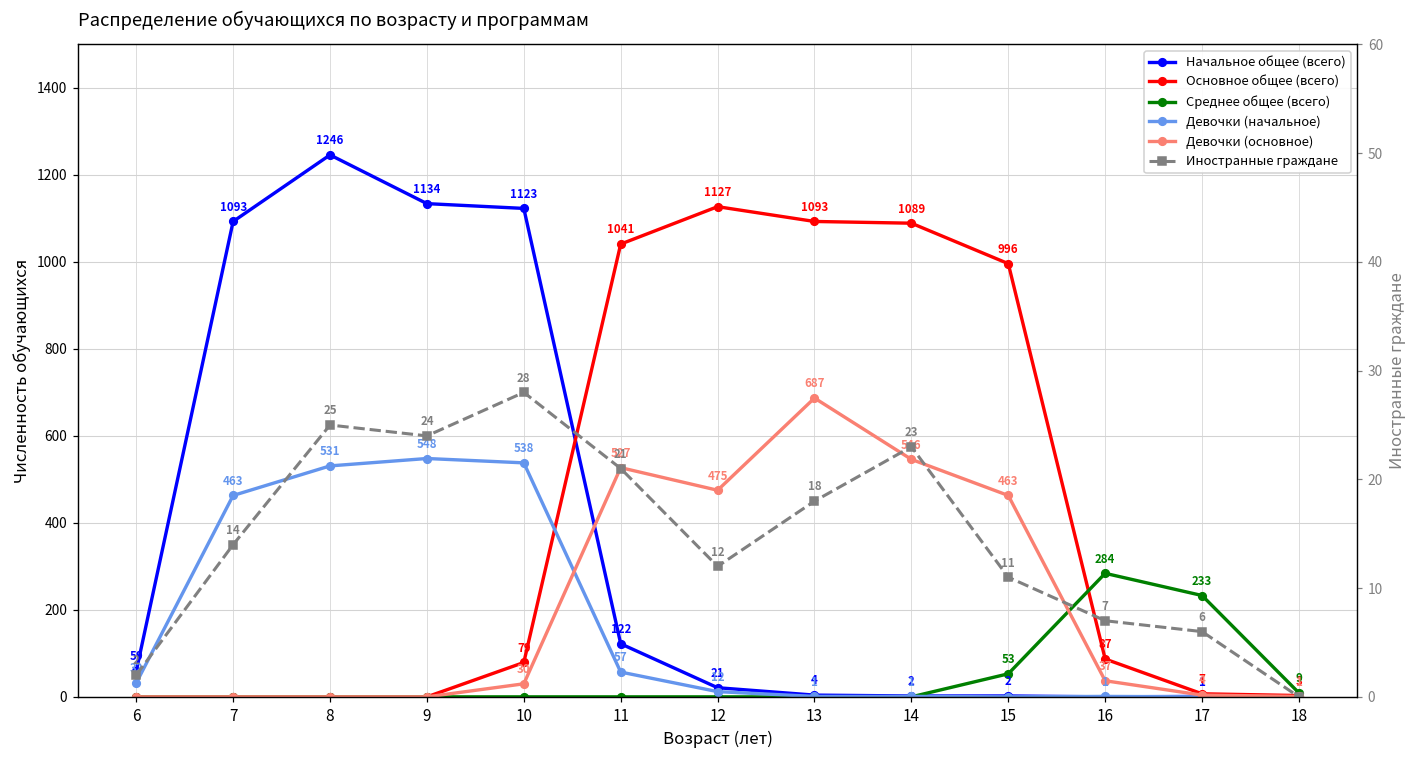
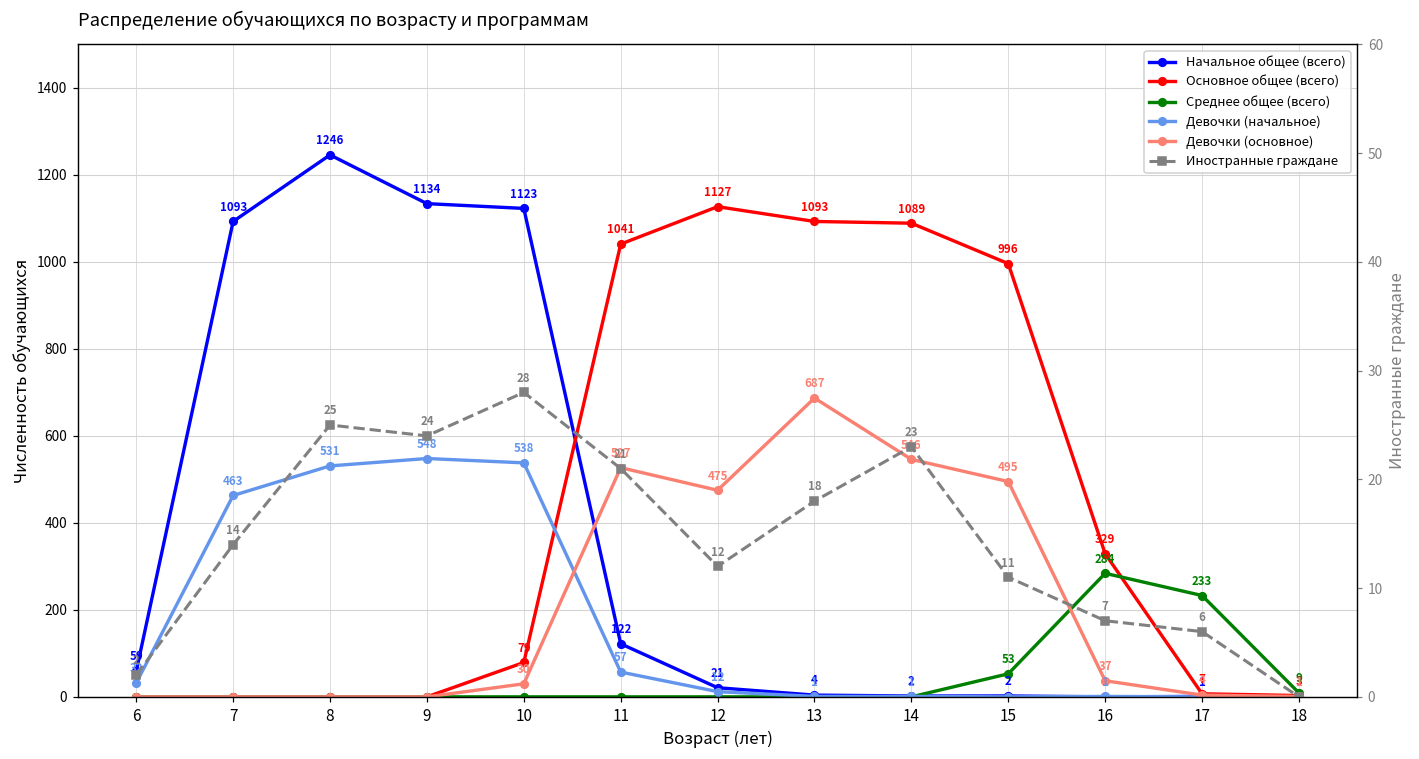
  {
    "Начальное общее (всего)": {
      "7": 1093,
      "8": 1246,
      "9": 1134,
      "10": 1123,
      "11": 122
    },
    "Основное общее (всего)": {
      "10": 79,
      "11": 1041,
      "12": 1127,
      "13": 1093,
      "14": 1089,
      "15": 996,
-     "16": 87
+     "16": 329
    },
    "Среднее общее (всего)": {
      "15": 53,
      "17": 233
    },
    "Девочки (начальное)": {
      "7": 463,
      "8": 531,
      "9": 548,
      "10": 538,
      "11": 57
    },
    "Девочки (основное)": {
      "12": 475,
      "13": 687,
-     "15": 463,
+     "15": 495,
      "16": 37
    },
    "Иностранные граждане": {
      "7": 14,
      "8": 25,
      "9": 24,
      "10": 28,
      "12": 12,
      "13": 18,
      "14": 23,
      "15": 11,
      "16": 7,
      "17": 6
    }
  }
